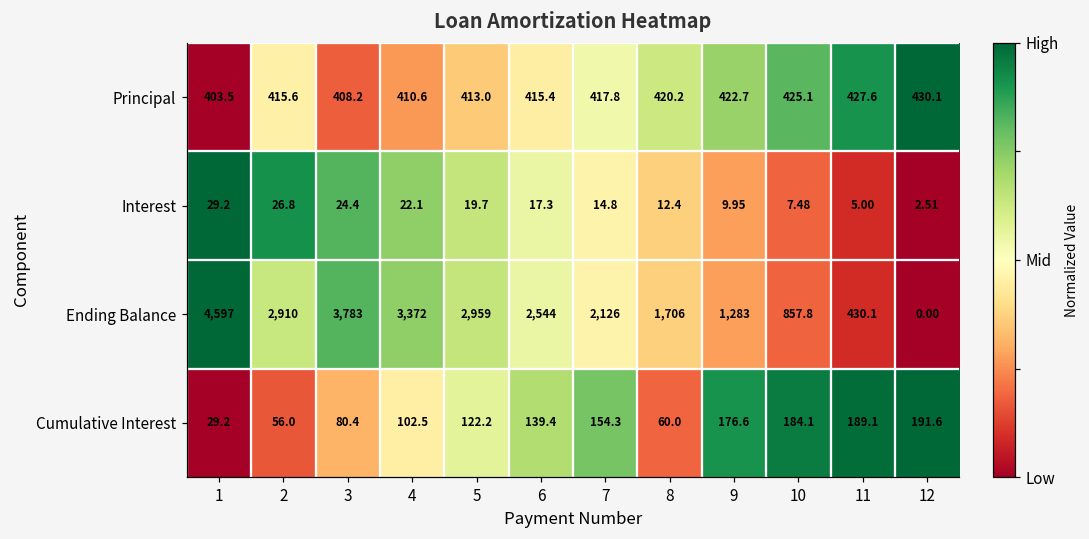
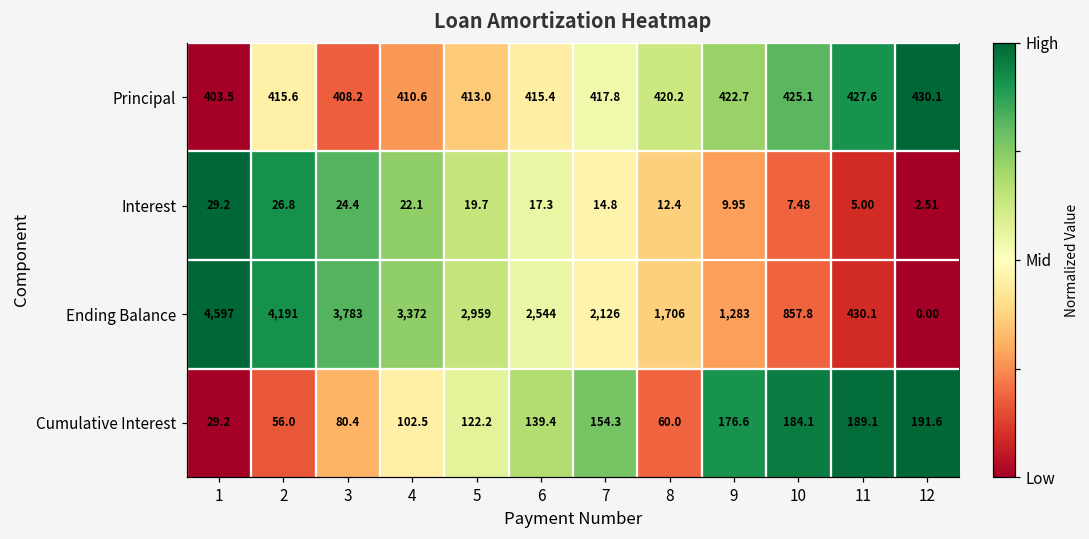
  {
    "Principal": {
      "1": "403.5",
      "2": "415.6",
      "3": "408.2",
      "4": "410.6",
      "5": "413.0",
      "6": "415.4",
      "7": "417.8",
      "8": "420.2",
      "9": "422.7",
      "10": "425.1",
      "11": "427.6",
      "12": "430.1"
    },
    "Interest": {
      "1": "29.2",
      "2": "26.8",
      "3": "24.4",
      "4": "22.1",
      "5": "19.7",
      "6": "17.3",
      "7": "14.8",
      "8": "12.4",
      "9": "9.95",
      "10": "7.48",
      "11": "5.00",
      "12": "2.51"
    },
    "Ending Balance": {
      "1": "4,597",
-     "2": "2,910",
+     "2": "4,191",
      "3": "3,783",
      "4": "3,372",
      "5": "2,959",
      "6": "2,544",
      "7": "2,126",
      "8": "1,706",
      "9": "1,283",
      "10": "857.8",
      "11": "430.1",
      "12": "0.00"
    },
    "Cumulative Interest": {
      "1": "29.2",
      "2": "56.0",
      "3": "80.4",
      "4": "102.5",
      "5": "122.2",
      "6": "139.4",
      "7": "154.3",
      "8": "60.0",
      "9": "176.6",
      "10": "184.1",
      "11": "189.1",
      "12": "191.6"
    }
  }
